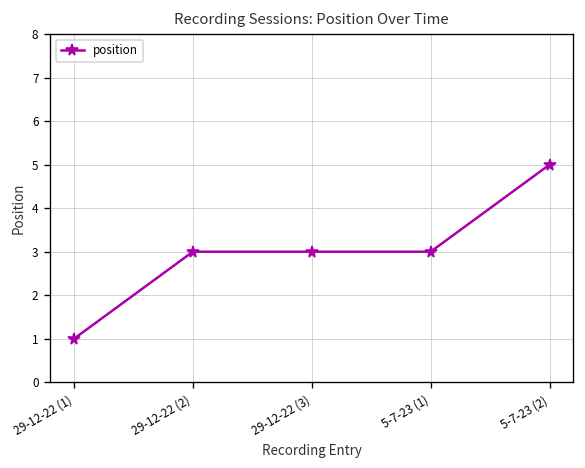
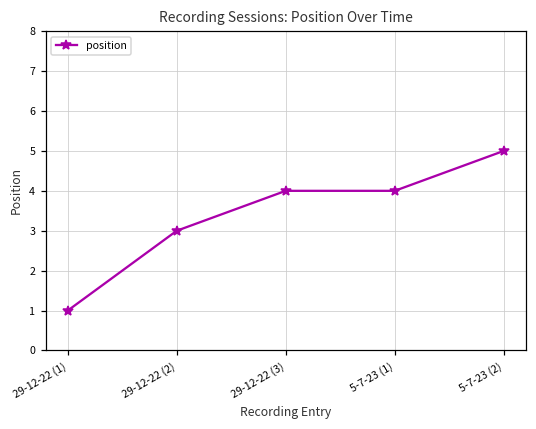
  {
    "29-12-22 (1)": 1,
    "29-12-22 (2)": 3,
-   "29-12-22 (3)": 3,
-   "5-7-23 (1)": 3,
+   "29-12-22 (3)": 4,
+   "5-7-23 (1)": 4,
    "5-7-23 (2)": 5
  }
